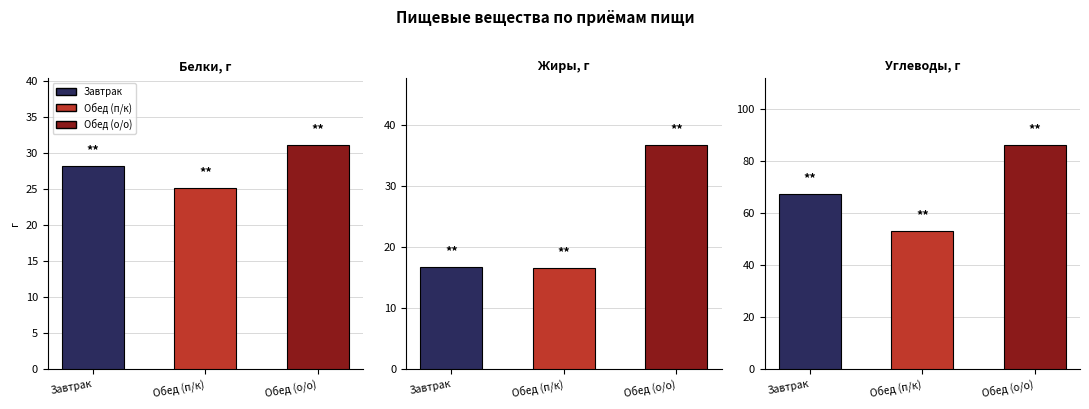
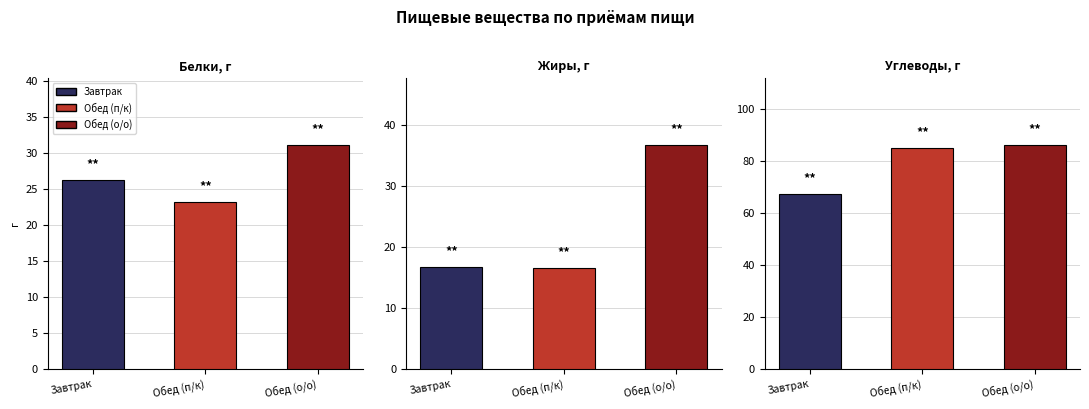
  {
    "Белки, г": {
-     "Завтрак": 28,
-     "Обед (п/к)": 25,
+     "Завтрак": 26,
+     "Обед (п/к)": 23,
      "Обед (о/о)": 31
    },
    "Жиры, г": {
      "Завтрак": 17,
      "Обед (п/к)": 17,
      "Обед (о/о)": 37
    },
    "Углеводы, г": {
      "Завтрак": 67,
-     "Обед (п/к)": 53,
+     "Обед (п/к)": 85,
      "Обед (о/о)": 86
    }
  }
